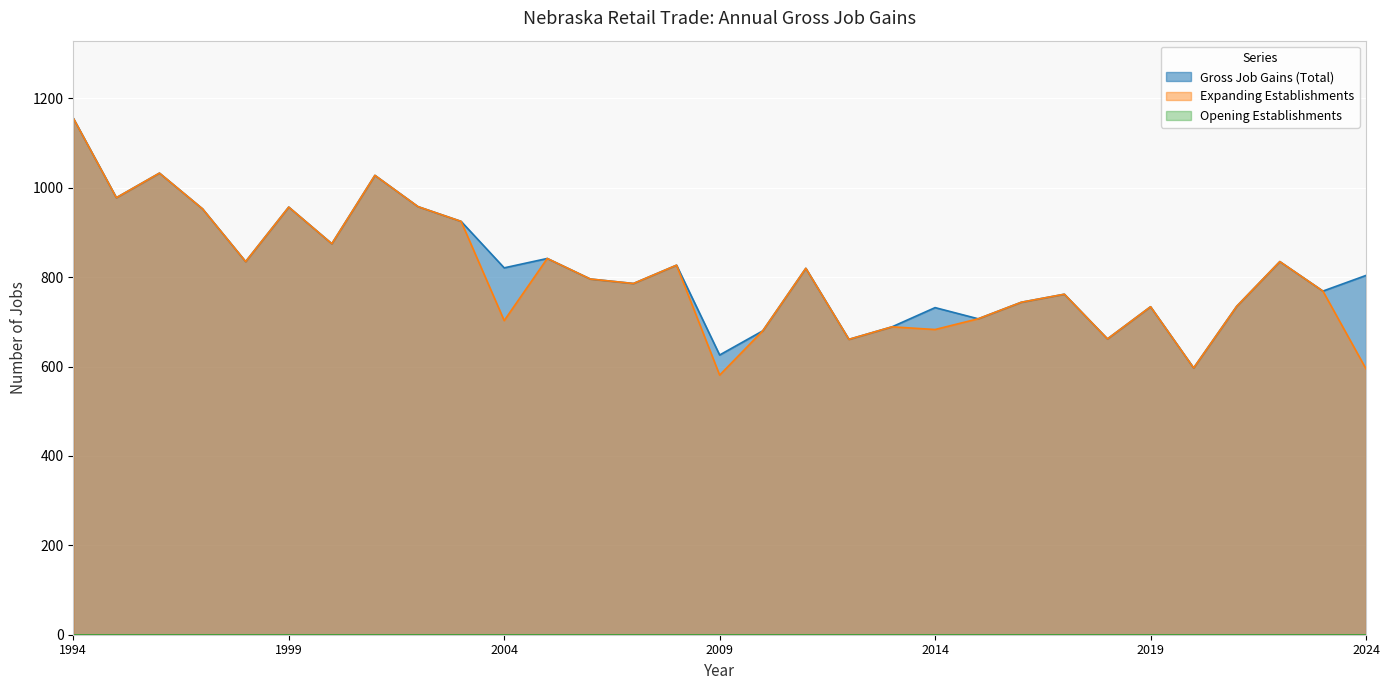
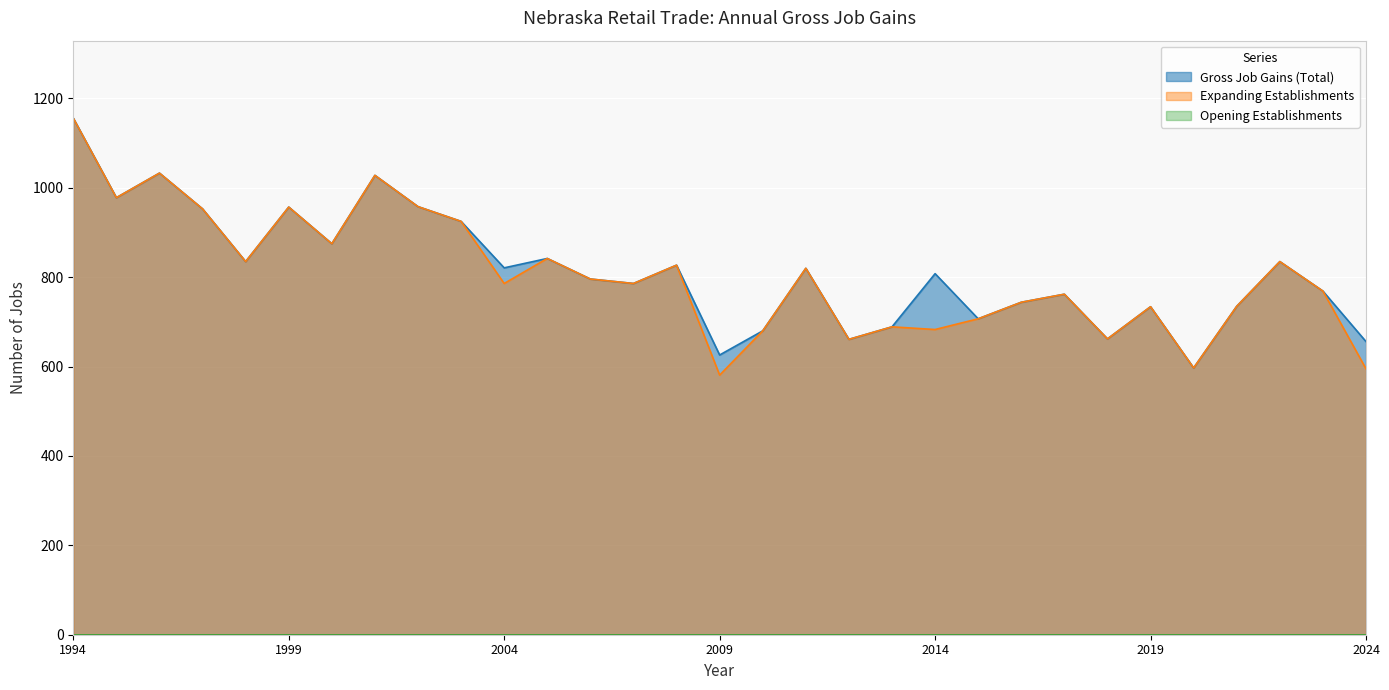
  {
    "Gross Job Gains (Total)": {
      "2004": 820,
      "2009": 630,
-     "2014": 730,
-     "2024": 800
+     "2014": 810,
+     "2024": 660
    },
    "Expanding Establishments": {
-     "2004": 700,
+     "2004": 790,
      "2009": 580,
      "2014": 680,
      "2024": 600
    },
    "Opening Establishments": {
      "1994": 0,
      "1999": 0,
      "2004": 0,
      "2009": 0,
      "2014": 0,
      "2019": 0,
      "2024": 0
    }
  }
